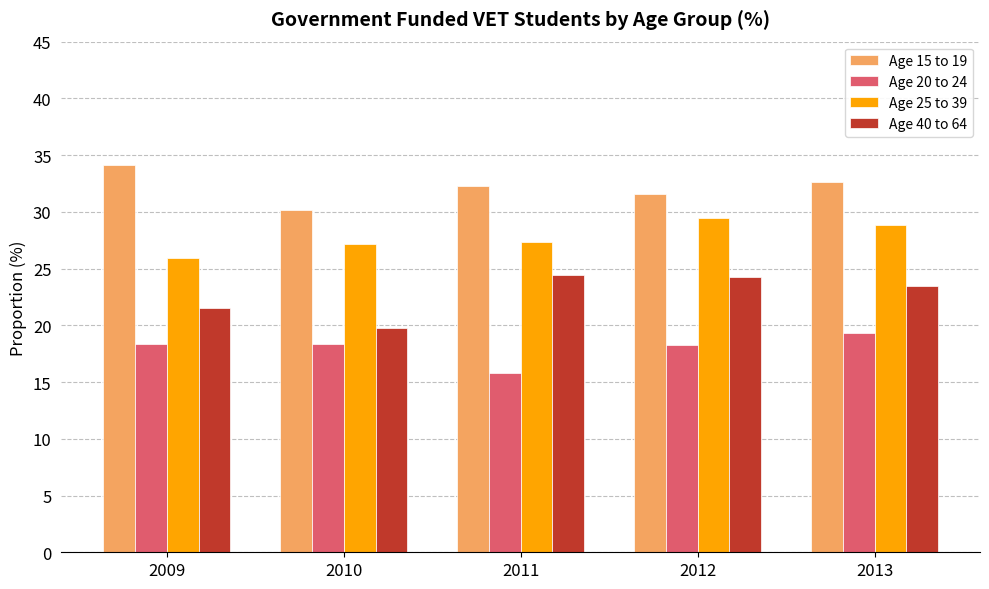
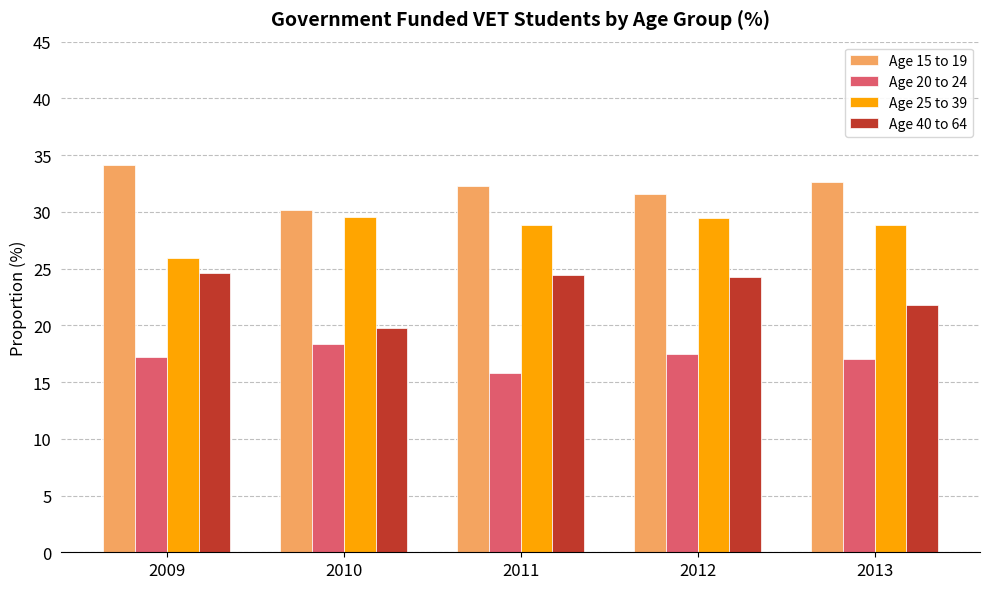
  {
    "Age 15 to 19": {
      "2009": 34.1,
      "2010": 30.2,
      "2011": 32.3,
      "2012": 31.6,
      "2013": 32.6
    },
    "Age 20 to 24": {
-     "2009": 18.4,
+     "2009": 17.2,
      "2010": 18.3,
      "2011": 15.8,
-     "2012": 18.2,
-     "2013": 19.3
+     "2012": 17.4,
+     "2013": 17.1
    },
    "Age 25 to 39": {
      "2009": 26.0,
-     "2010": 27.1,
-     "2011": 27.4,
+     "2010": 29.5,
+     "2011": 28.9,
      "2012": 29.4,
      "2013": 28.8
    },
    "Age 40 to 64": {
-     "2009": 21.5,
+     "2009": 24.7,
      "2010": 19.7,
      "2011": 24.4,
      "2012": 24.2,
-     "2013": 23.5
+     "2013": 21.8
    }
  }
